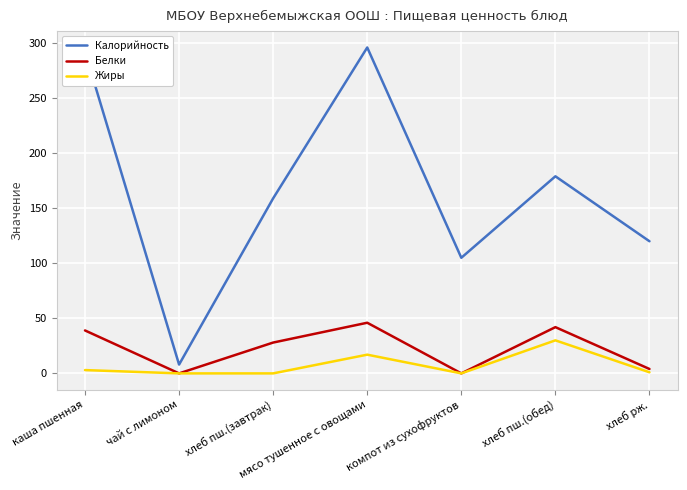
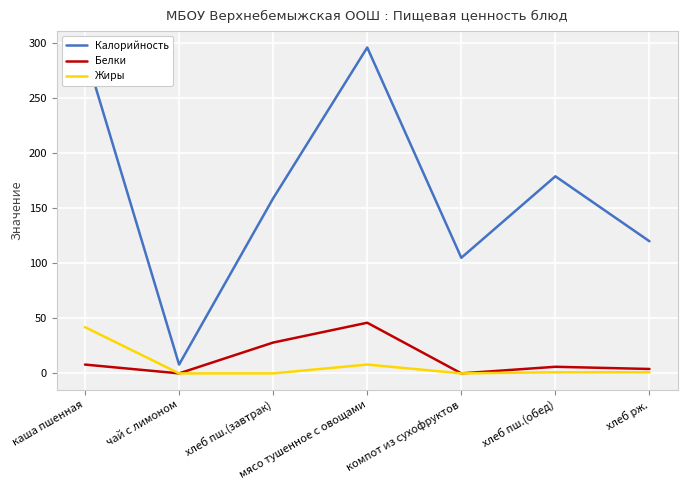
  {
    "Калорийность": {
      "чай с лимоном": 8,
      "хлеб пш.(завтрак)": 159,
      "мясо тушенное с овощами": 296,
      "компот из сухофруктов": 105,
      "хлеб пш.(обед)": 179,
      "хлеб рж.": 120
    },
    "Белки": {
-     "каша пшенная": 39,
+     "каша пшенная": 8,
      "хлеб пш.(завтрак)": 28,
      "мясо тушенное с овощами": 46,
-     "хлеб пш.(обед)": 42,
+     "хлеб пш.(обед)": 6,
      "хлеб рж.": 4
    },
    "Жиры": {
-     "каша пшенная": 3,
+     "каша пшенная": 42,
      "хлеб пш.(завтрак)": 0,
-     "мясо тушенное с овощами": 17,
-     "хлеб пш.(обед)": 30,
+     "мясо тушенное с овощами": 8,
+     "хлеб пш.(обед)": 1,
      "хлеб рж.": 1
    }
  }
